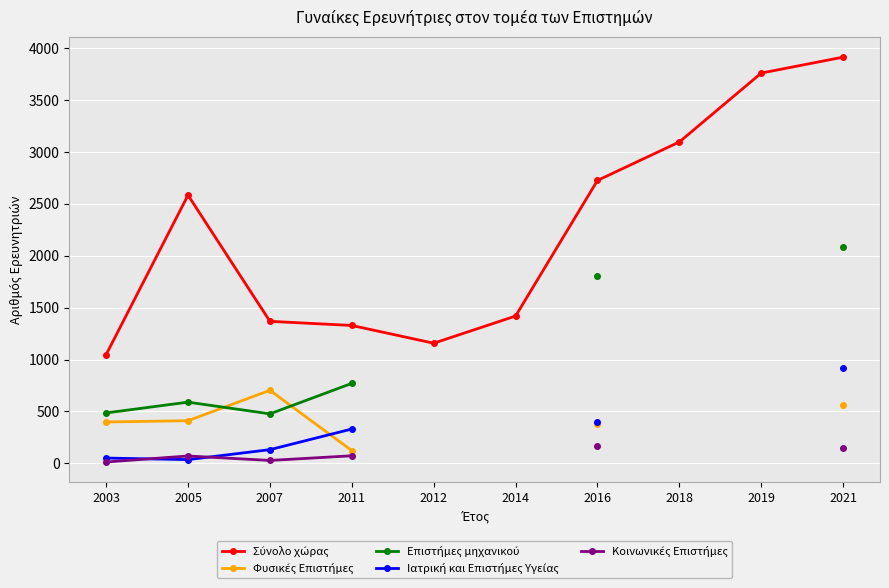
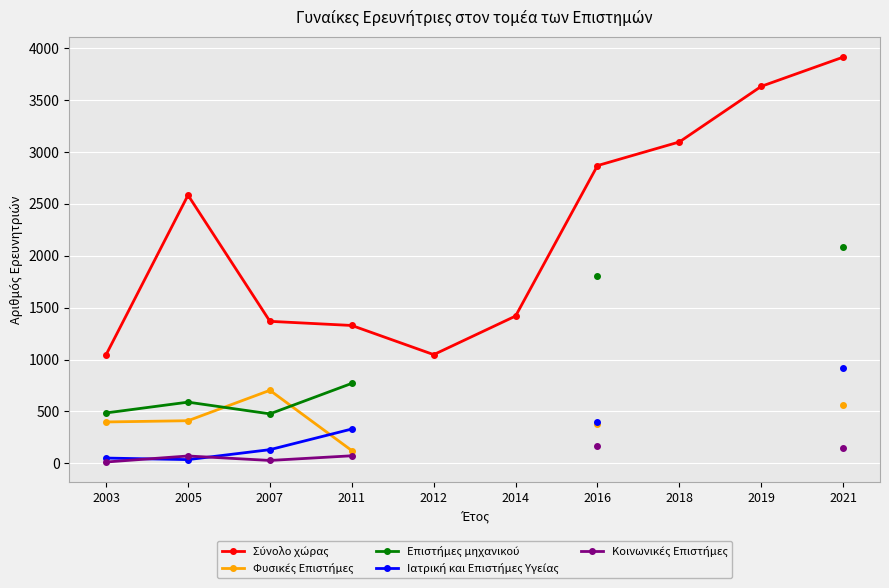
  {
    "Σύνολο χώρας": {
      "2003": 1050,
      "2005": 2590,
      "2007": 1370,
      "2011": 1330,
-     "2012": 1160,
+     "2012": 1050,
      "2014": 1420,
-     "2016": 2730,
+     "2016": 2870,
      "2018": 3100,
-     "2019": 3760,
+     "2019": 3630,
      "2021": 3920
    },
    "Φυσικές Επιστήμες": {
      "2003": 400,
      "2005": 410,
      "2007": 700,
      "2011": 120,
      "2021": 570
    },
    "Επιστήμες μηχανικού": {
      "2003": 490,
      "2005": 590,
      "2007": 480,
      "2011": 770,
      "2016": 1800,
      "2021": 2090
    },
    "Ιατρική και Επιστήμες Υγείας": {
      "2003": 50,
      "2005": 40,
      "2007": 130,
      "2011": 330,
      "2021": 920
    },
    "Κοινωνικές Επιστήμες": {
      "2003": 10,
      "2005": 70,
      "2007": 30,
      "2011": 70,
      "2016": 170,
      "2021": 150
    }
  }
